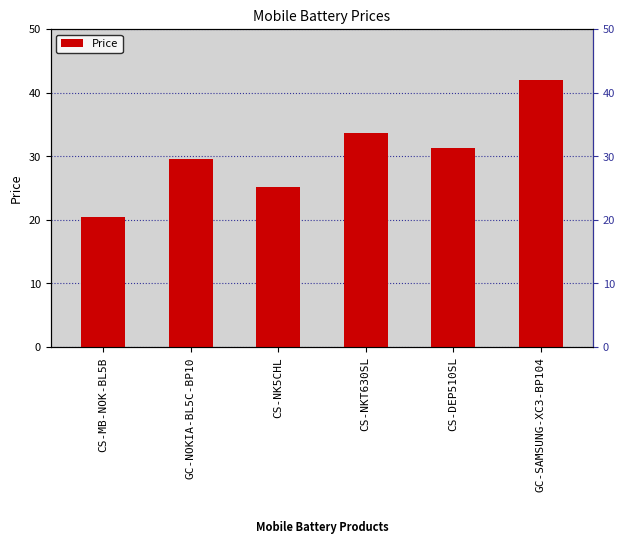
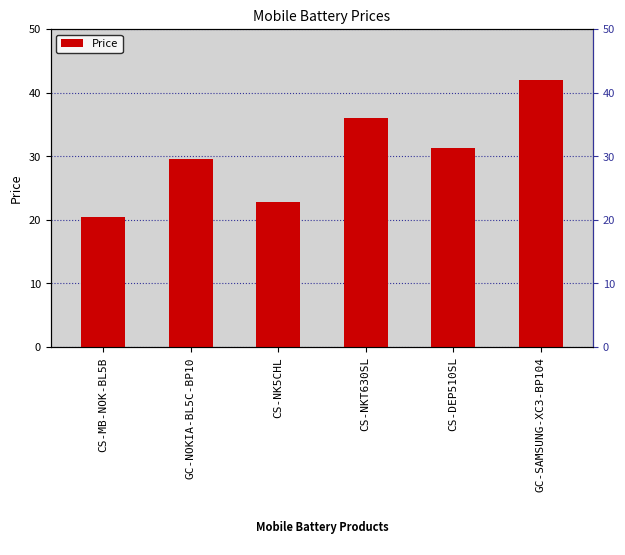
  {
    "CS-MB-NOK-BL5B": 20,
    "GC-NOKIA-BL5C-BP10": 30,
-   "CS-NK5CHL": 25,
-   "CS-NKT630SL": 34,
+   "CS-NK5CHL": 23,
+   "CS-NKT630SL": 36,
    "CS-DEP510SL": 31,
    "GC-SAMSUNG-XC3-BP104": 42
  }
